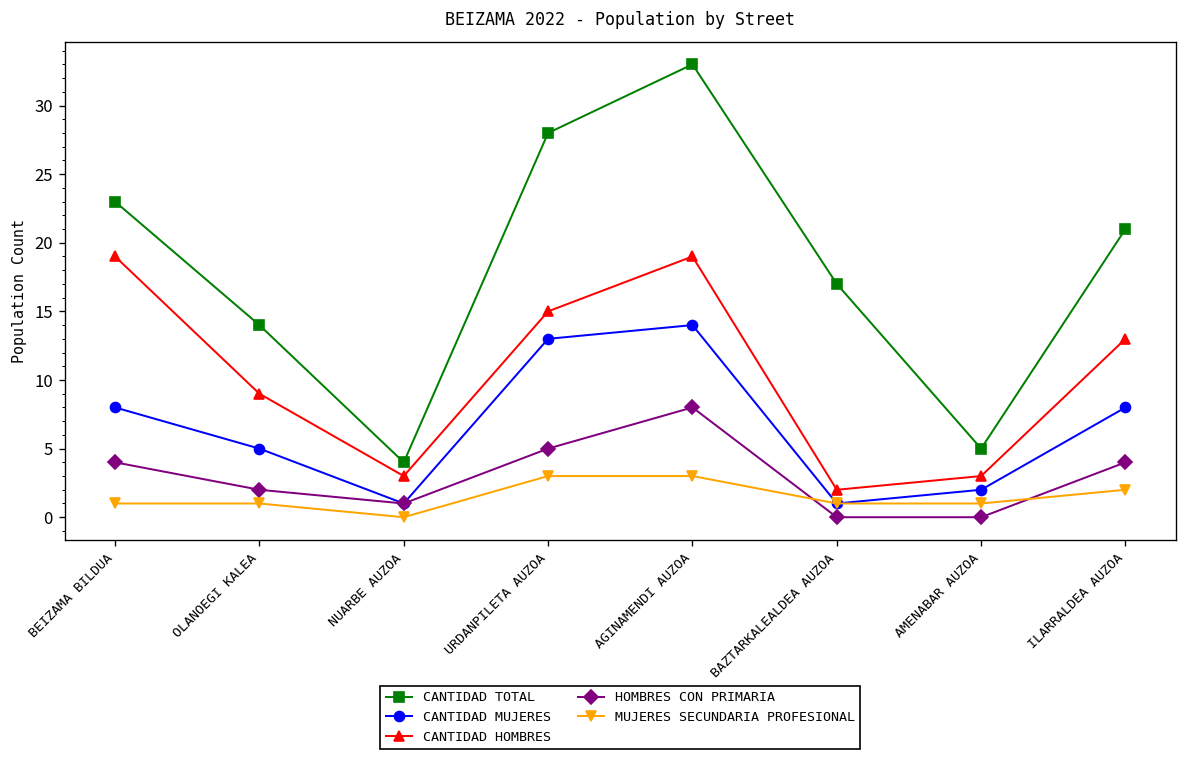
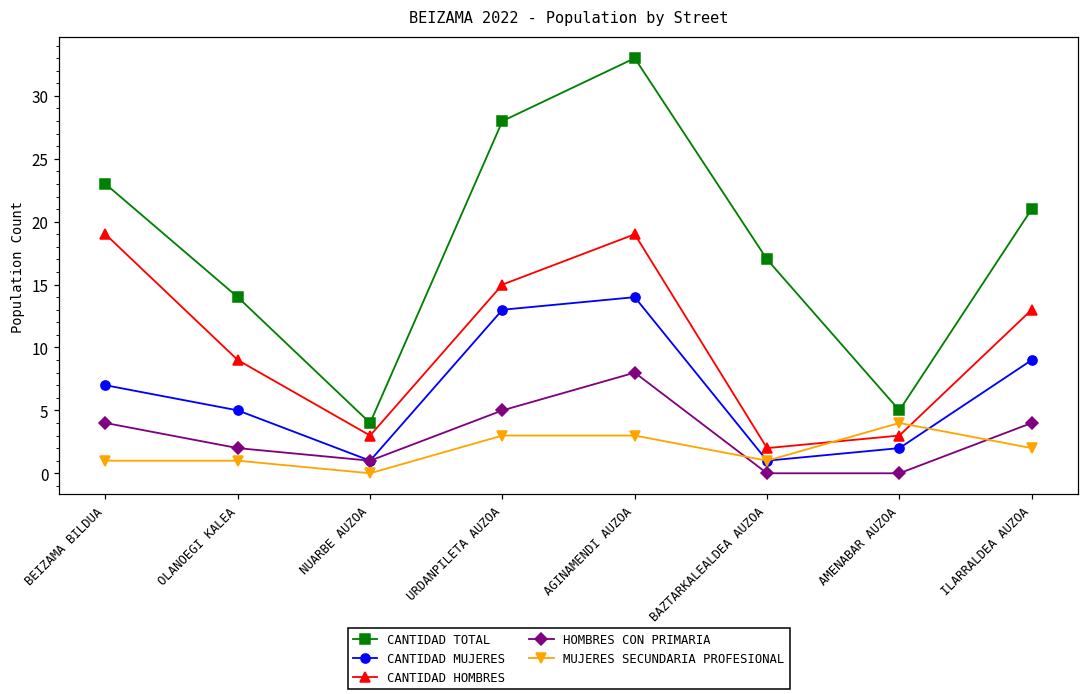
  {
    "CANTIDAD TOTAL": {
      "BEIZAMA BILDUA": 23,
      "OLANOEGI KALEA": 14,
      "NUARBE AUZOA": 4,
      "URDANPILETA AUZOA": 28,
      "AGINAMENDI AUZOA": 33,
      "BAZTARKALEALDEA AUZOA": 17,
      "AMENABAR AUZOA": 5,
      "ILARRALDEA AUZOA": 21
    },
    "CANTIDAD MUJERES": {
-     "BEIZAMA BILDUA": 8,
+     "BEIZAMA BILDUA": 7,
      "OLANOEGI KALEA": 5,
      "URDANPILETA AUZOA": 13,
      "AGINAMENDI AUZOA": 14,
      "AMENABAR AUZOA": 2,
-     "ILARRALDEA AUZOA": 8
+     "ILARRALDEA AUZOA": 9
    },
    "CANTIDAD HOMBRES": {
      "BEIZAMA BILDUA": 19,
      "OLANOEGI KALEA": 9,
      "NUARBE AUZOA": 3,
      "URDANPILETA AUZOA": 15,
      "AGINAMENDI AUZOA": 19,
      "BAZTARKALEALDEA AUZOA": 2,
      "AMENABAR AUZOA": 3,
      "ILARRALDEA AUZOA": 13
    },
    "HOMBRES CON PRIMARIA": {
      "BEIZAMA BILDUA": 4,
      "OLANOEGI KALEA": 2,
      "URDANPILETA AUZOA": 5,
      "AGINAMENDI AUZOA": 8,
      "BAZTARKALEALDEA AUZOA": 0,
      "AMENABAR AUZOA": 0,
      "ILARRALDEA AUZOA": 4
    },
    "MUJERES SECUNDARIA PROFESIONAL": {
      "BEIZAMA BILDUA": 1,
      "OLANOEGI KALEA": 1,
      "NUARBE AUZOA": 0,
      "URDANPILETA AUZOA": 3,
      "AGINAMENDI AUZOA": 3,
-     "AMENABAR AUZOA": 1,
+     "AMENABAR AUZOA": 4,
      "ILARRALDEA AUZOA": 2
    }
  }
